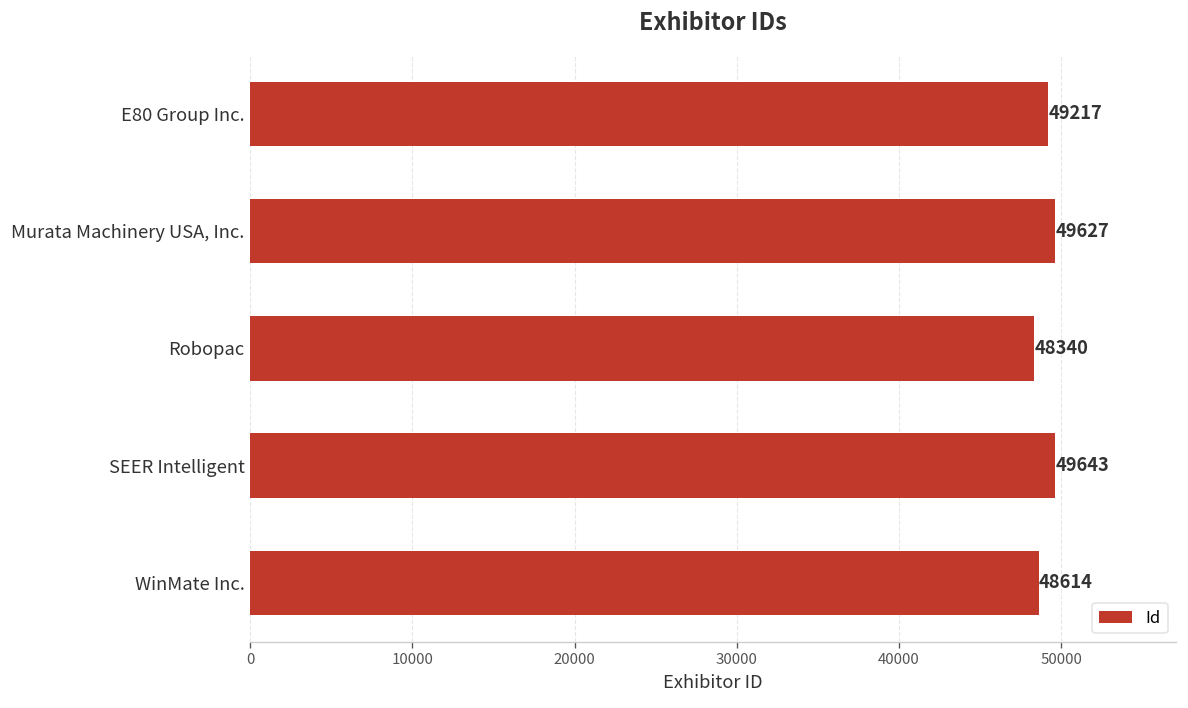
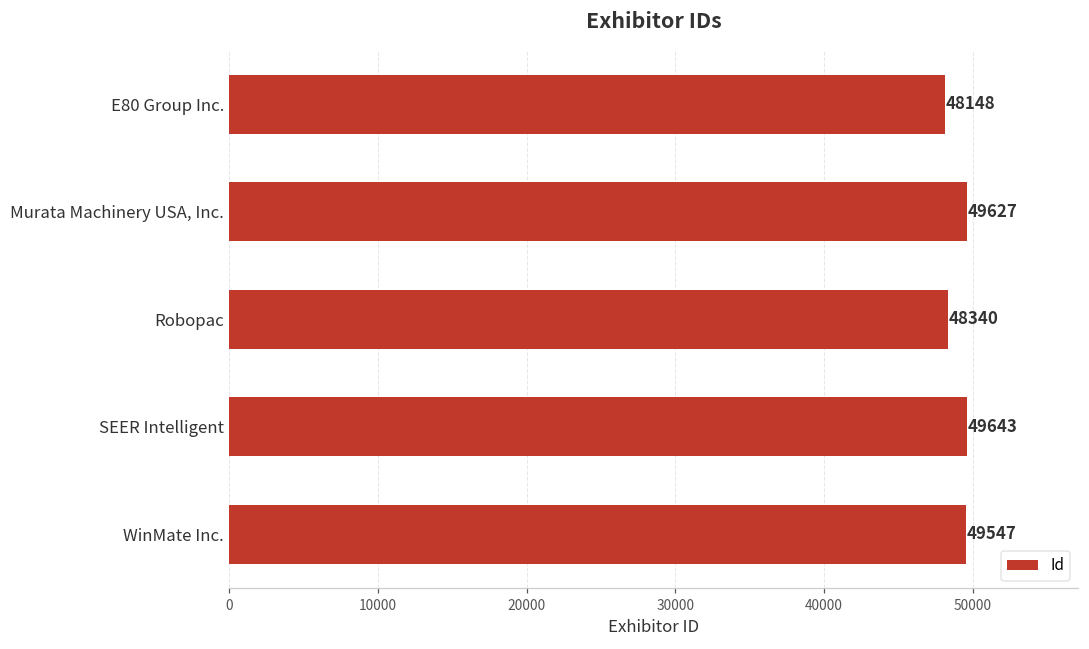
  {
-   "E80 Group Inc.": 49217,
+   "E80 Group Inc.": 48148,
    "Murata Machinery USA, Inc.": 49627,
    "Robopac": 48340,
    "SEER Intelligent": 49643,
-   "WinMate Inc.": 48614
+   "WinMate Inc.": 49547
  }
